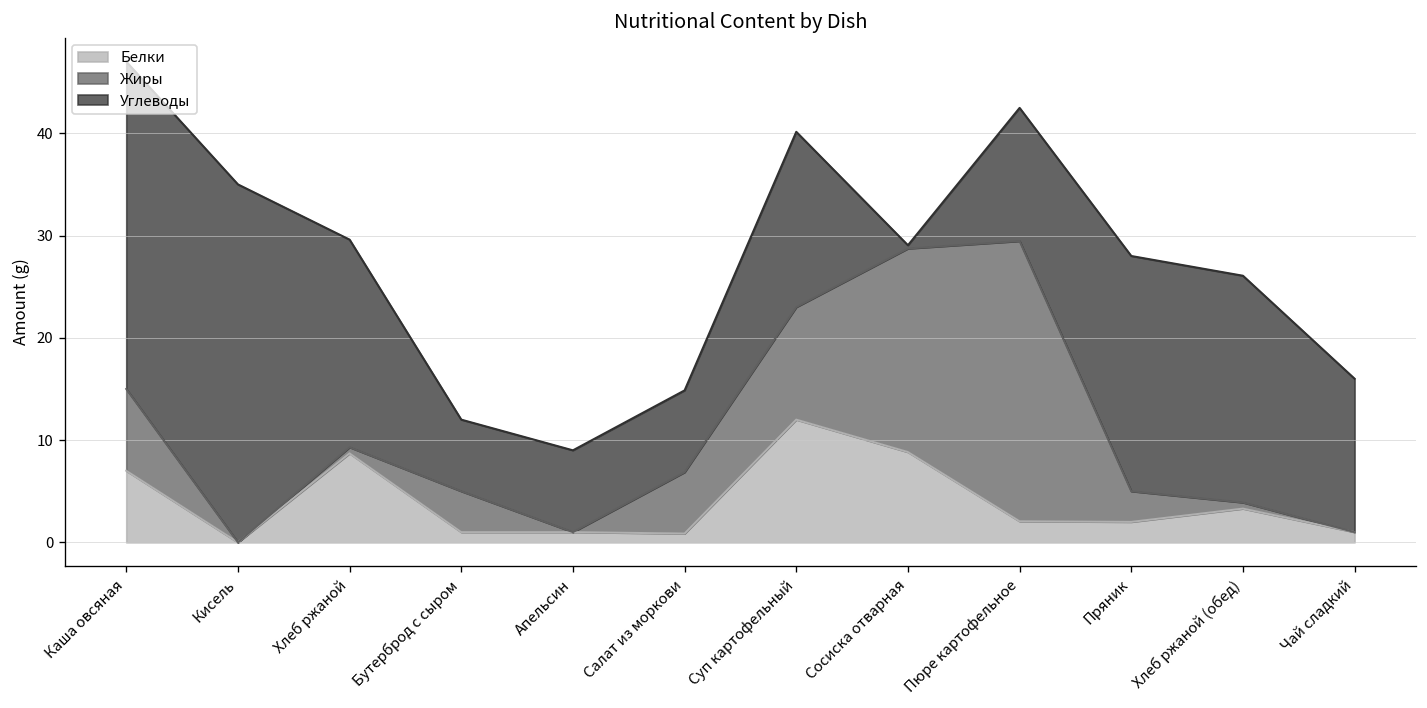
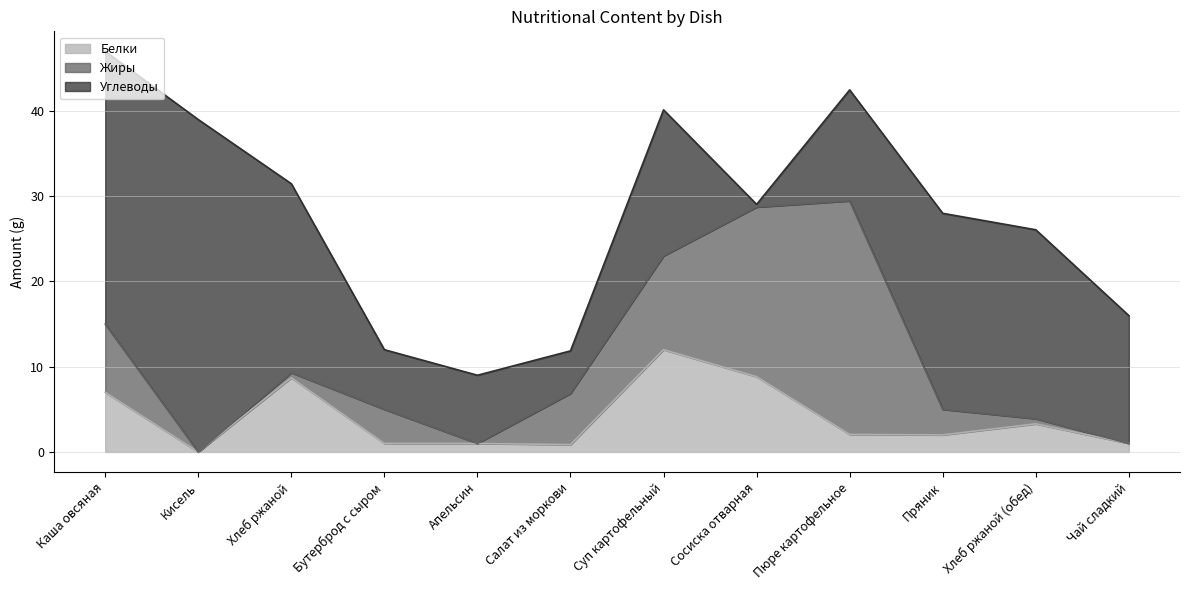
  {
    "Белки": {
      "Каша овсяная": 7,
      "Хлеб ржаной": 9,
      "Бутерброд с сыром": 1,
      "Салат из моркови": 1,
      "Суп картофельный": 12,
      "Сосиска отварная": 9,
      "Пюре картофельное": 2,
      "Пряник": 2,
      "Хлеб ржаной (обед)": 3
    },
    "Жиры": {
      "Каша овсяная": 8,
      "Хлеб ржаной": 1,
      "Бутерброд с сыром": 4,
      "Салат из моркови": 6,
      "Суп картофельный": 11,
      "Сосиска отварная": 20,
      "Пюре картофельное": 27,
      "Пряник": 3,
      "Хлеб ржаной (обед)": 1
    },
    "Углеводы": {
-     "Кисель": 35,
-     "Хлеб ржаной": 20,
+     "Кисель": 39,
+     "Хлеб ржаной": 22,
      "Бутерброд с сыром": 7,
      "Апельсин": 8,
-     "Салат из моркови": 8,
+     "Салат из моркови": 5,
      "Суп картофельный": 17,
      "Сосиска отварная": 0,
      "Пюре картофельное": 13,
      "Пряник": 23,
      "Хлеб ржаной (обед)": 22,
      "Чай сладкий": 15
    }
  }
